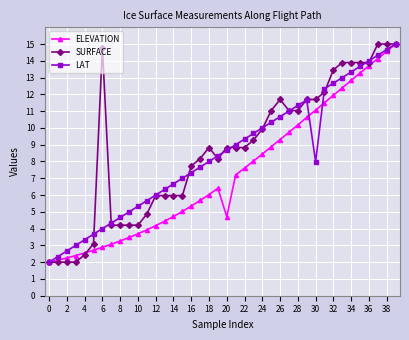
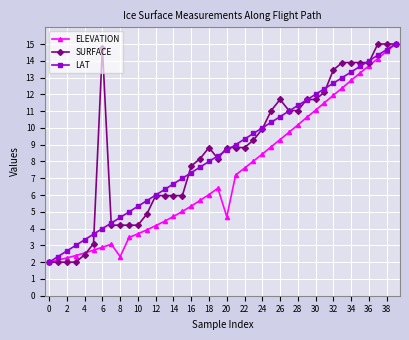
  {
    "ELEVATION": {
      "2": 2.3,
      "6": 2.9,
-     "8": 3.3,
+     "8": 2.3,
      "10": 3.7,
      "12": 4.2,
      "14": 4.7,
      "16": 5.3,
      "18": 6.0,
      "20": 4.7,
      "22": 7.6,
      "24": 8.4,
      "26": 9.3,
      "28": 10.2,
      "30": 11.1,
      "32": 11.9,
      "34": 12.8,
      "36": 13.7
    },
    "SURFACE": {
      "2": 2.0,
      "8": 4.2,
      "10": 4.2,
      "14": 6.0,
      "16": 7.7,
      "18": 8.8,
      "20": 8.8,
      "22": 8.8,
      "26": 11.7,
      "28": 11.0,
      "30": 11.7,
      "32": 13.5,
      "34": 13.9,
      "38": 15.0
    },
    "LAT": {
      "2": 2.7,
      "4": 3.3,
      "6": 4.0,
      "8": 4.7,
      "10": 5.3,
      "14": 6.7,
      "16": 7.3,
      "18": 8.0,
      "20": 8.7,
      "22": 9.3,
      "26": 10.7,
      "28": 11.3,
-     "30": 8.0,
+     "30": 12.0,
      "32": 12.7,
      "34": 13.3
    }
  }
